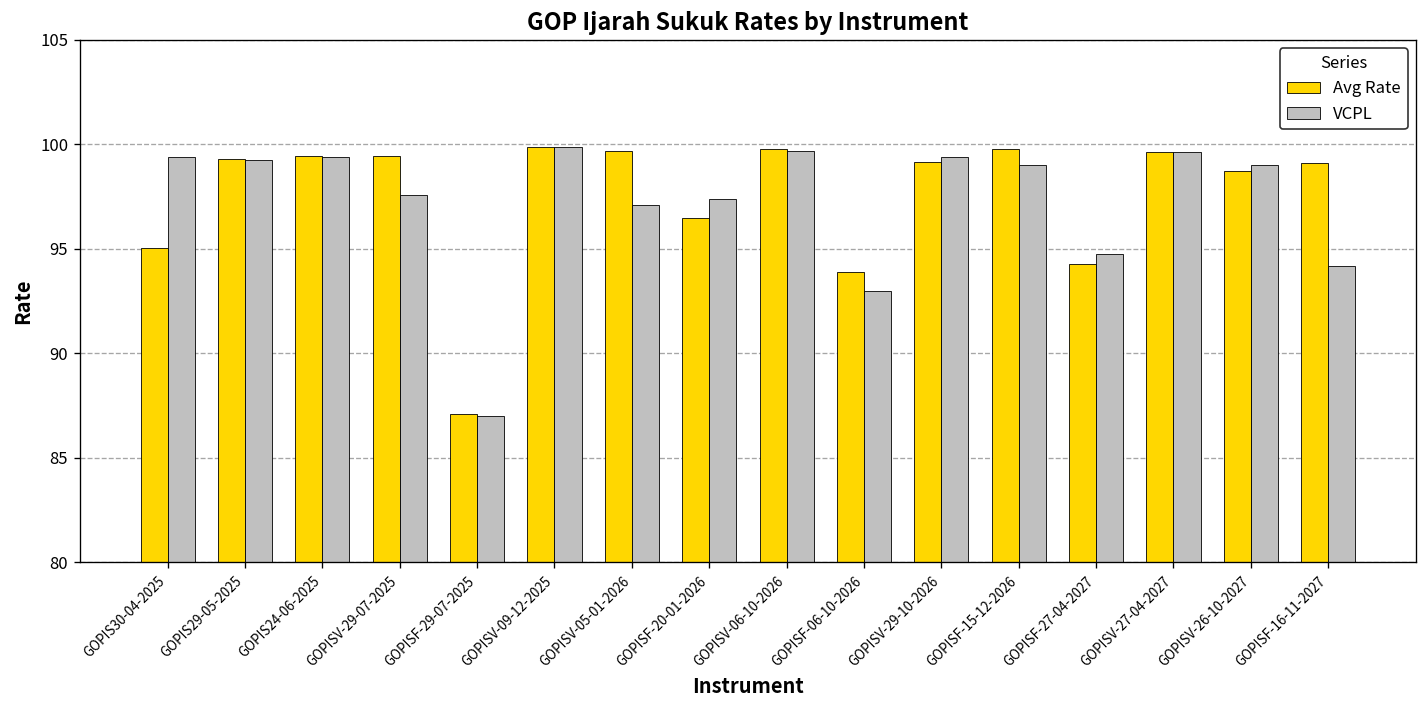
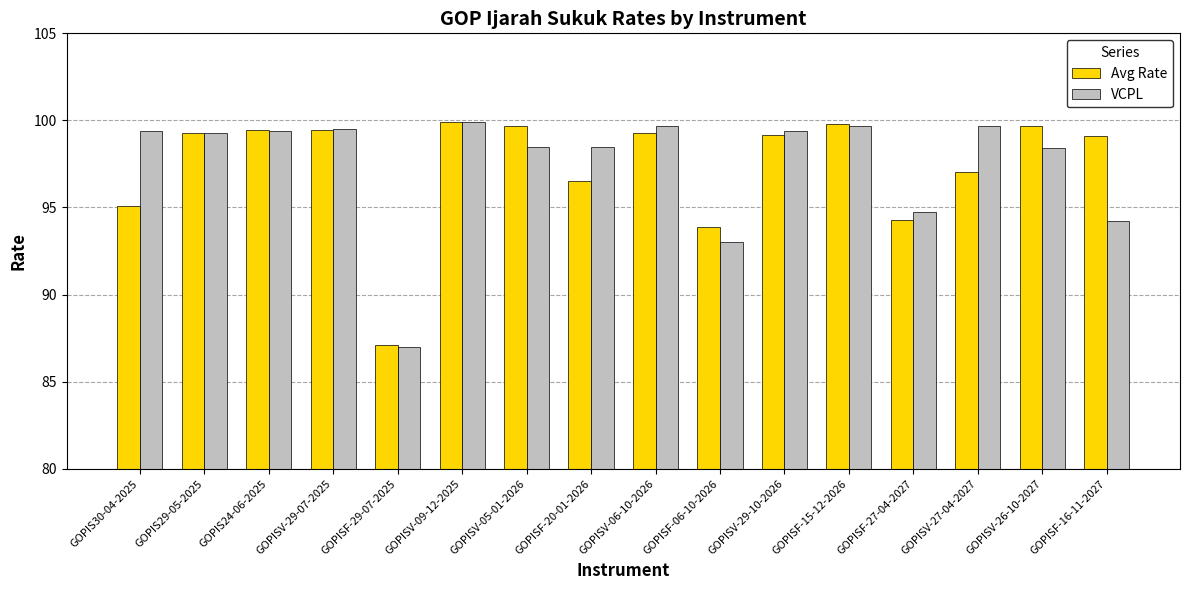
  {
    "Avg Rate": {
      "GOPIS30-04-2025": 95.1,
      "GOPIS29-05-2025": 99.3,
      "GOPIS24-06-2025": 99.4,
      "GOPISV-29-07-2025": 99.5,
      "GOPISF-29-07-2025": 87.1,
      "GOPISV-09-12-2025": 99.9,
      "GOPISV-05-01-2026": 99.7,
      "GOPISF-20-01-2026": 96.5,
-     "GOPISV-06-10-2026": 99.8,
+     "GOPISV-06-10-2026": 99.3,
      "GOPISF-06-10-2026": 93.9,
      "GOPISV-29-10-2026": 99.2,
      "GOPISF-15-12-2026": 99.8,
      "GOPISF-27-04-2027": 94.3,
-     "GOPISV-27-04-2027": 99.6,
-     "GOPISV-26-10-2027": 98.8,
+     "GOPISV-27-04-2027": 97.0,
+     "GOPISV-26-10-2027": 99.7,
      "GOPISF-16-11-2027": 99.1
    },
    "VCPL": {
      "GOPIS30-04-2025": 99.4,
      "GOPIS29-05-2025": 99.3,
      "GOPIS24-06-2025": 99.4,
-     "GOPISV-29-07-2025": 97.6,
+     "GOPISV-29-07-2025": 99.5,
      "GOPISF-29-07-2025": 87.0,
      "GOPISV-09-12-2025": 99.9,
-     "GOPISV-05-01-2026": 97.1,
-     "GOPISF-20-01-2026": 97.4,
+     "GOPISV-05-01-2026": 98.5,
+     "GOPISF-20-01-2026": 98.5,
      "GOPISV-06-10-2026": 99.7,
      "GOPISF-06-10-2026": 93.0,
      "GOPISV-29-10-2026": 99.4,
-     "GOPISF-15-12-2026": 99.0,
+     "GOPISF-15-12-2026": 99.7,
      "GOPISF-27-04-2027": 94.8,
      "GOPISV-27-04-2027": 99.7,
-     "GOPISV-26-10-2027": 99.0,
+     "GOPISV-26-10-2027": 98.4,
      "GOPISF-16-11-2027": 94.2
    }
  }
